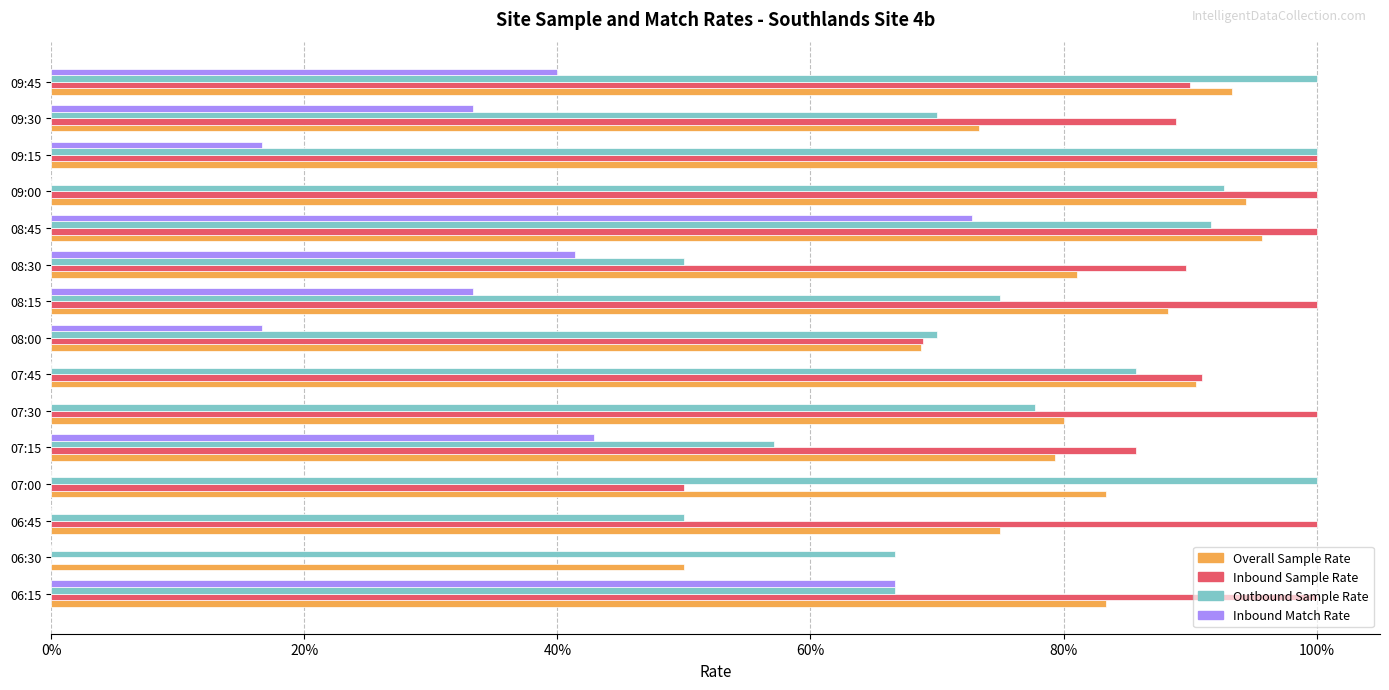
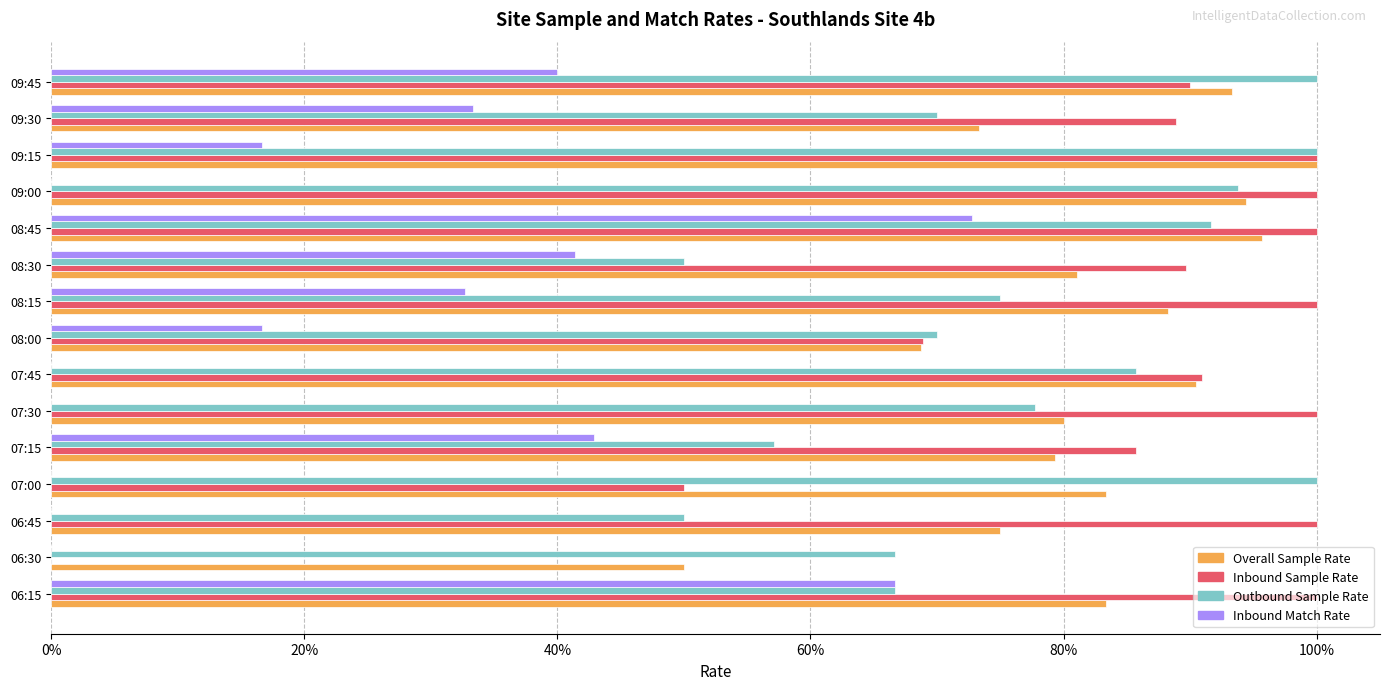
  {
    "Overall Sample Rate": {
      "09:45": "93.3%",
      "09:30": "73.3%",
      "09:15": "100.0%",
      "09:00": "94.4%",
      "08:45": "95.7%",
      "08:30": "81.1%",
      "08:15": "88.2%",
      "08:00": "68.8%",
      "07:45": "90.5%",
      "07:30": "80.0%",
      "07:15": "79.3%",
      "07:00": "83.3%",
      "06:45": "75.0%",
      "06:30": "50.0%",
      "06:15": "83.3%"
    },
    "Inbound Sample Rate": {
      "09:45": "90.0%",
      "09:30": "88.9%",
      "09:15": "100.0%",
      "09:00": "100.0%",
      "08:45": "100.0%",
      "08:30": "89.7%",
      "08:15": "100.0%",
      "08:00": "68.9%",
      "07:45": "90.9%",
      "07:30": "100.0%",
      "07:15": "85.7%",
      "07:00": "50.0%",
      "06:45": "100.0%",
      "06:30": "0.0%"
    },
    "Outbound Sample Rate": {
      "09:45": "100.0%",
      "09:30": "70.0%",
      "09:15": "100.0%",
-     "09:00": "92.7%",
+     "09:00": "93.8%",
      "08:45": "91.7%",
      "08:30": "50.0%",
      "08:15": "75.0%",
      "08:00": "70.0%",
      "07:45": "85.7%",
      "07:30": "77.8%",
      "07:15": "57.1%",
      "07:00": "100.0%",
      "06:45": "50.0%",
      "06:30": "66.7%",
      "06:15": "66.7%"
    },
    "Inbound Match Rate": {
      "09:45": "40.0%",
      "09:30": "33.3%",
      "09:15": "16.7%",
      "09:00": "0.0%",
      "08:45": "72.7%",
      "08:30": "41.4%",
-     "08:15": "33.3%",
+     "08:15": "32.7%",
      "08:00": "16.7%",
      "07:45": "0.0%",
      "07:30": "0.0%",
      "07:15": "42.9%",
      "07:00": "0.0%",
      "06:45": "0.0%",
      "06:30": "0.0%",
      "06:15": "66.7%"
    }
  }
